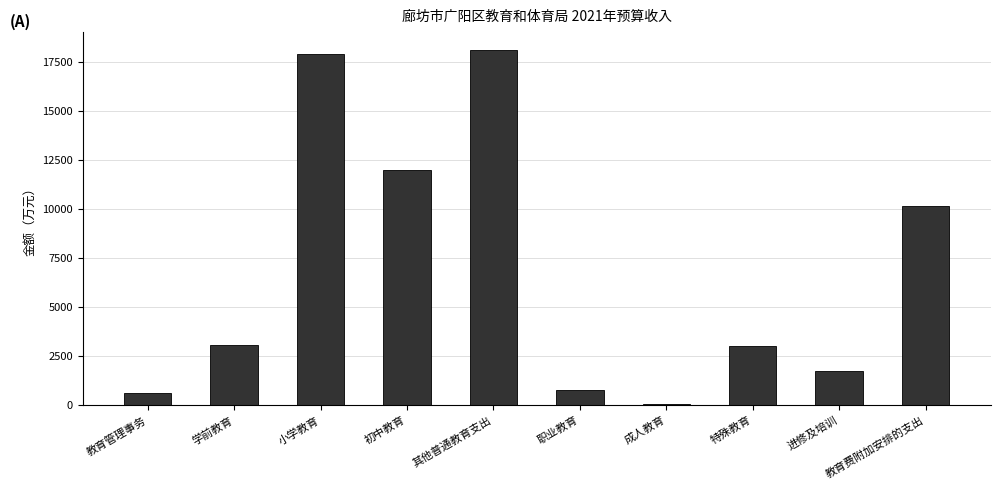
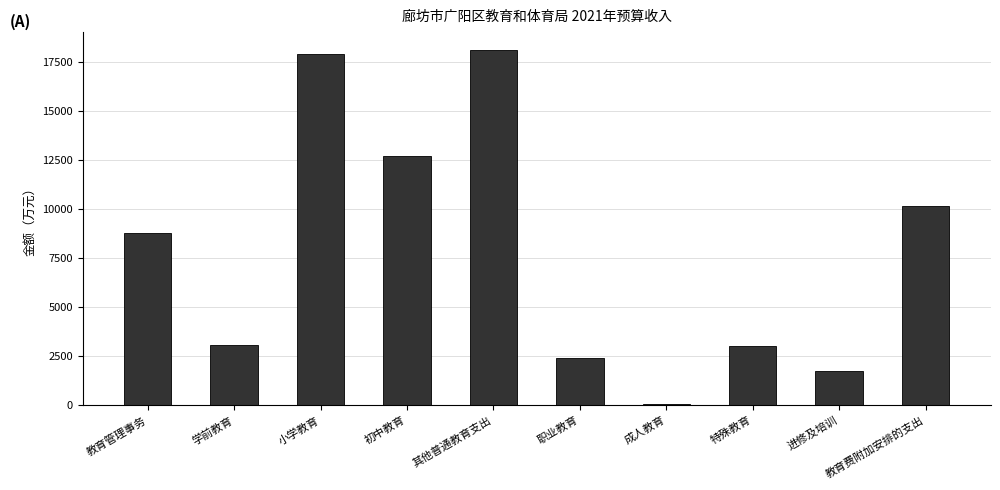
  {
-   "教育管理事务": 600,
+   "教育管理事务": 8800,
    "学前教育": 3100,
    "小学教育": 17900,
-   "初中教育": 12000,
+   "初中教育": 12700,
    "其他普通教育支出": 18100,
-   "职业教育": 800,
+   "职业教育": 2400,
    "特殊教育": 3000,
    "进修及培训": 1800,
    "教育费附加安排的支出": 10100
  }
